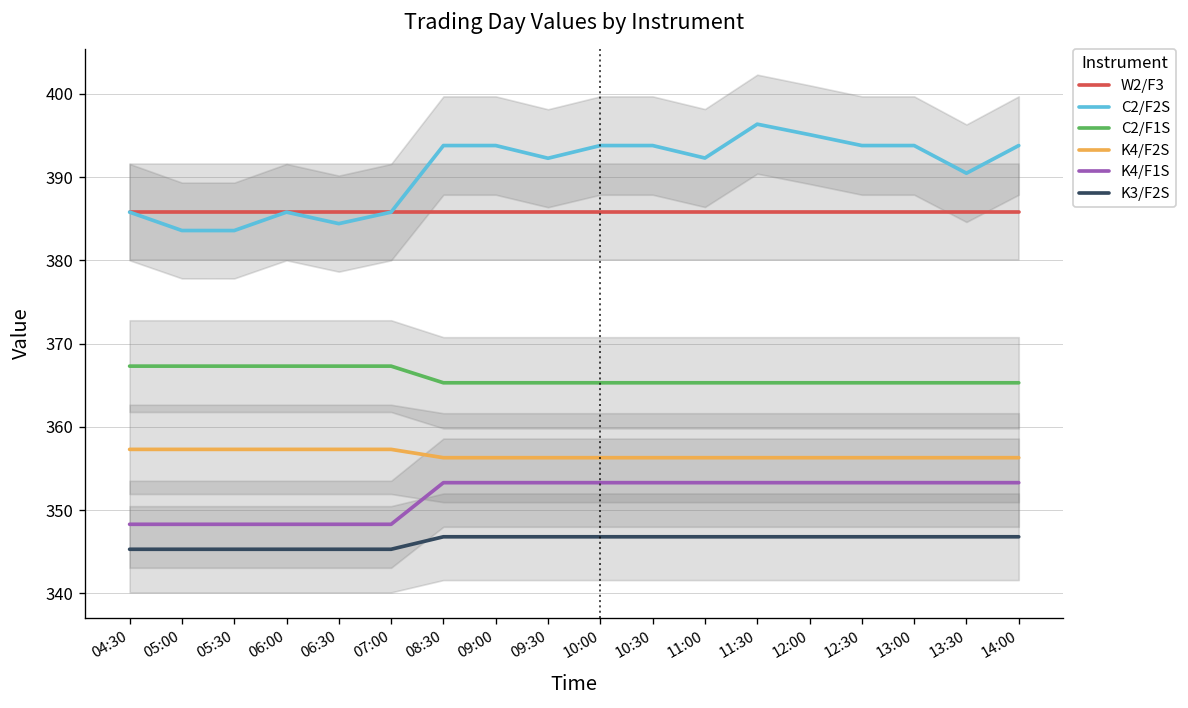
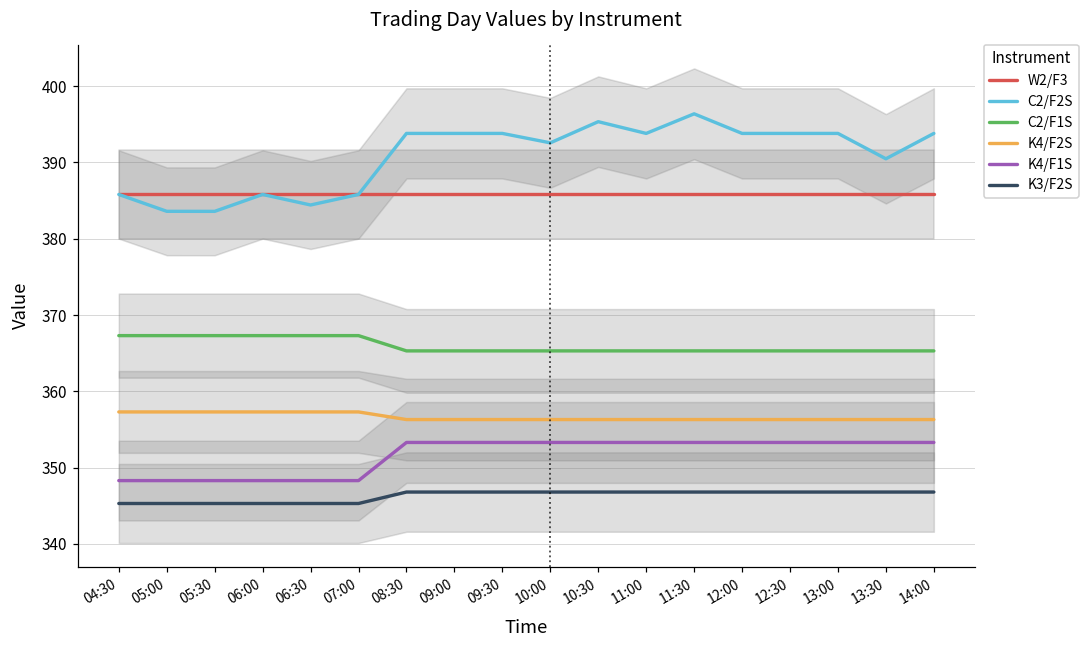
  {
    "W2/F3": {
      "05:00": 386,
      "05:30": 386,
      "06:30": 386,
      "08:30": 386,
      "09:00": 386,
      "09:30": 386,
      "10:00": 386,
      "10:30": 386,
      "11:00": 386,
      "11:30": 386,
      "12:00": 386,
      "12:30": 386,
      "13:00": 386,
      "13:30": 386,
      "14:00": 386
    },
    "C2/F2S": {
      "05:00": 384,
      "05:30": 384,
      "06:30": 384,
      "08:30": 394,
      "09:00": 394,
-     "09:30": 392,
-     "10:00": 394,
-     "10:30": 394,
-     "11:00": 392,
+     "09:30": 394,
+     "10:00": 393,
+     "10:30": 395,
+     "11:00": 394,
      "11:30": 396,
-     "12:00": 395,
+     "12:00": 394,
      "12:30": 394,
      "13:00": 394,
      "13:30": 390,
      "14:00": 394
    },
    "C2/F1S": {
      "04:30": 367,
      "05:00": 367,
      "05:30": 367,
      "06:00": 367,
      "06:30": 367,
      "07:00": 367,
      "08:30": 365,
      "09:00": 365,
      "09:30": 365,
      "10:00": 365,
      "10:30": 365,
      "11:00": 365,
      "11:30": 365,
      "12:00": 365,
      "12:30": 365,
      "13:00": 365,
      "13:30": 365,
      "14:00": 365
    },
    "K4/F2S": {
      "04:30": 357,
      "05:00": 357,
      "05:30": 357,
      "06:00": 357,
      "06:30": 357,
      "07:00": 357,
      "08:30": 356,
      "09:00": 356,
      "09:30": 356,
      "10:00": 356,
      "10:30": 356,
      "11:00": 356,
      "11:30": 356,
      "12:00": 356,
      "12:30": 356,
      "13:00": 356,
      "13:30": 356,
      "14:00": 356
    },
    "K4/F1S": {
      "04:30": 348,
      "05:00": 348,
      "05:30": 348,
      "06:00": 348,
      "06:30": 348,
      "07:00": 348,
      "08:30": 353,
      "09:00": 353,
      "09:30": 353,
      "10:00": 353,
      "10:30": 353,
      "11:00": 353,
      "11:30": 353,
      "12:00": 353,
      "12:30": 353,
      "13:00": 353,
      "13:30": 353,
      "14:00": 353
    },
    "K3/F2S": {
      "04:30": 345,
      "05:00": 345,
      "05:30": 345,
      "06:00": 345,
      "06:30": 345,
      "07:00": 345,
      "08:30": 347,
      "09:00": 347,
      "09:30": 347,
      "10:00": 347,
      "10:30": 347,
      "11:00": 347,
      "11:30": 347,
      "12:00": 347,
      "12:30": 347,
      "13:00": 347,
      "13:30": 347,
      "14:00": 347
    }
  }
